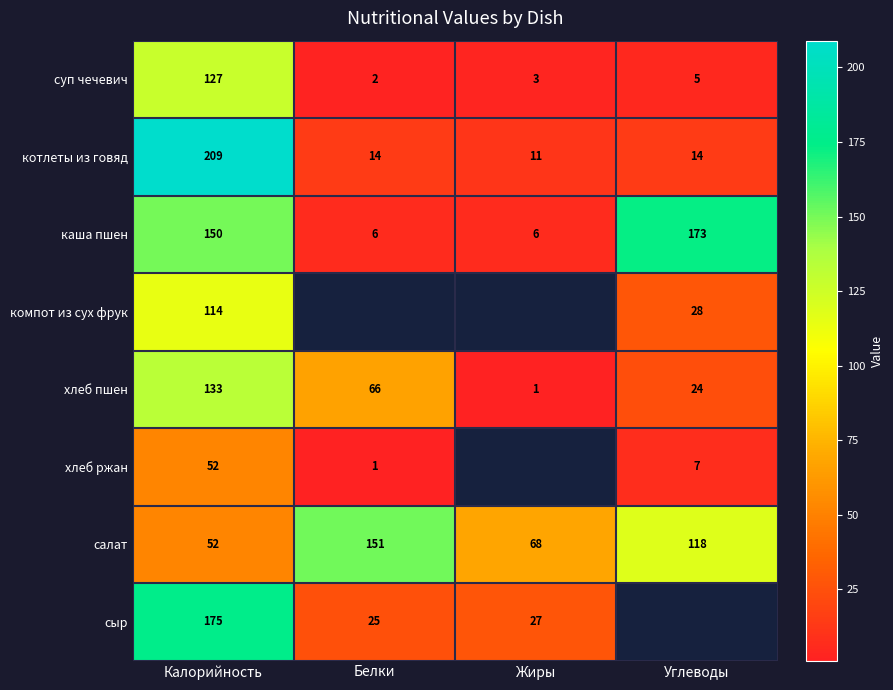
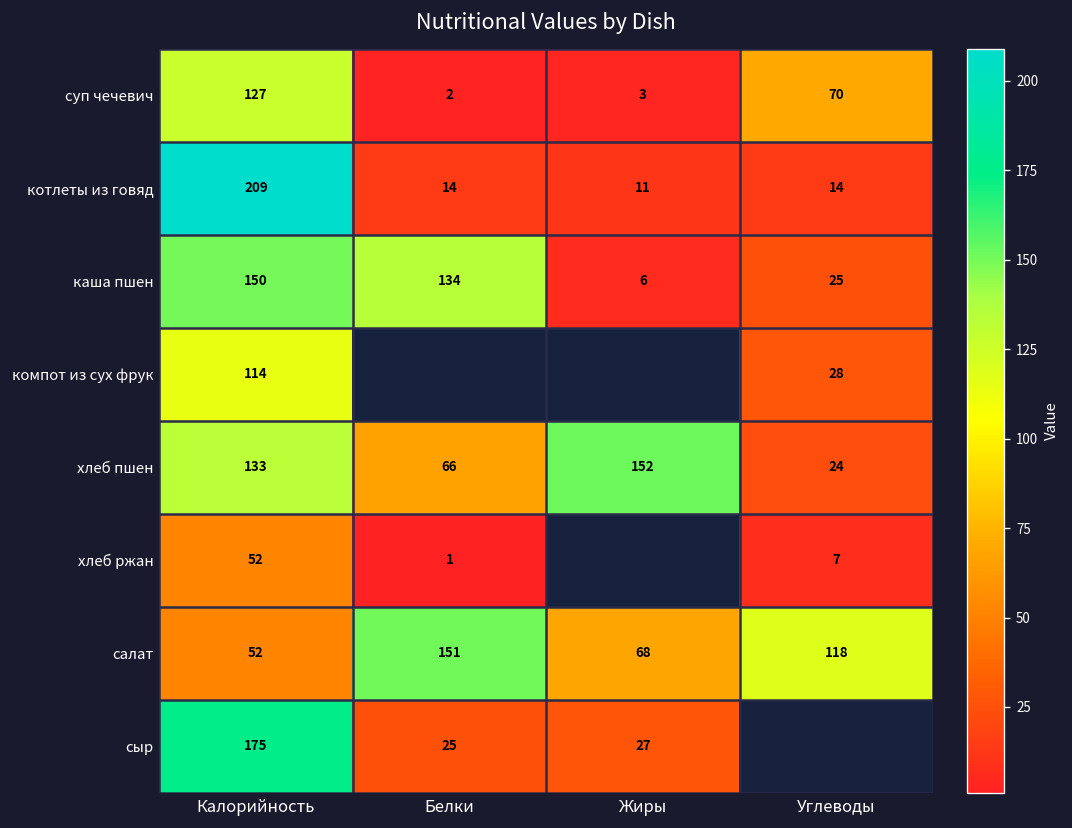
  {
    "суп чечевич": {
      "Калорийность": 127,
      "Белки": 2,
      "Жиры": 3,
-     "Углеводы": 5
+     "Углеводы": 70
    },
    "котлеты из говяд": {
      "Калорийность": 209,
      "Белки": 14,
      "Жиры": 11,
      "Углеводы": 14
    },
    "каша пшен": {
      "Калорийность": 150,
-     "Белки": 6,
+     "Белки": 134,
      "Жиры": 6,
-     "Углеводы": 173
+     "Углеводы": 25
    },
    "компот из сух фрук": {
      "Калорийность": 114,
      "Углеводы": 28
    },
    "хлеб пшен": {
      "Калорийность": 133,
      "Белки": 66,
-     "Жиры": 1,
+     "Жиры": 152,
      "Углеводы": 24
    },
    "хлеб ржан": {
      "Калорийность": 52,
      "Белки": 1,
      "Углеводы": 7
    },
    "салат": {
      "Калорийность": 52,
      "Белки": 151,
      "Жиры": 68,
      "Углеводы": 118
    },
    "сыр": {
      "Калорийность": 175,
      "Белки": 25,
      "Жиры": 27
    }
  }
